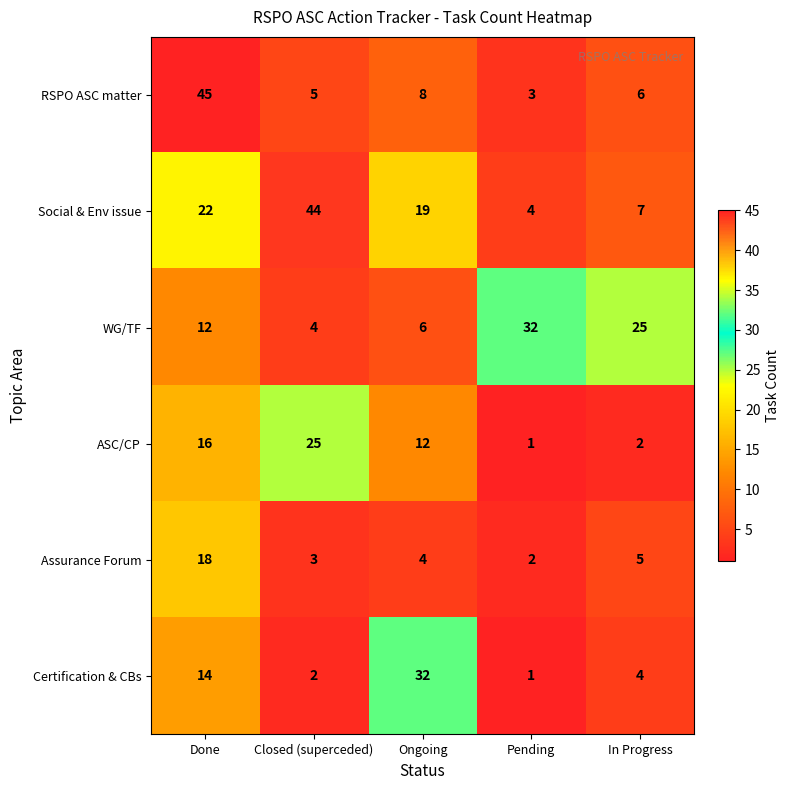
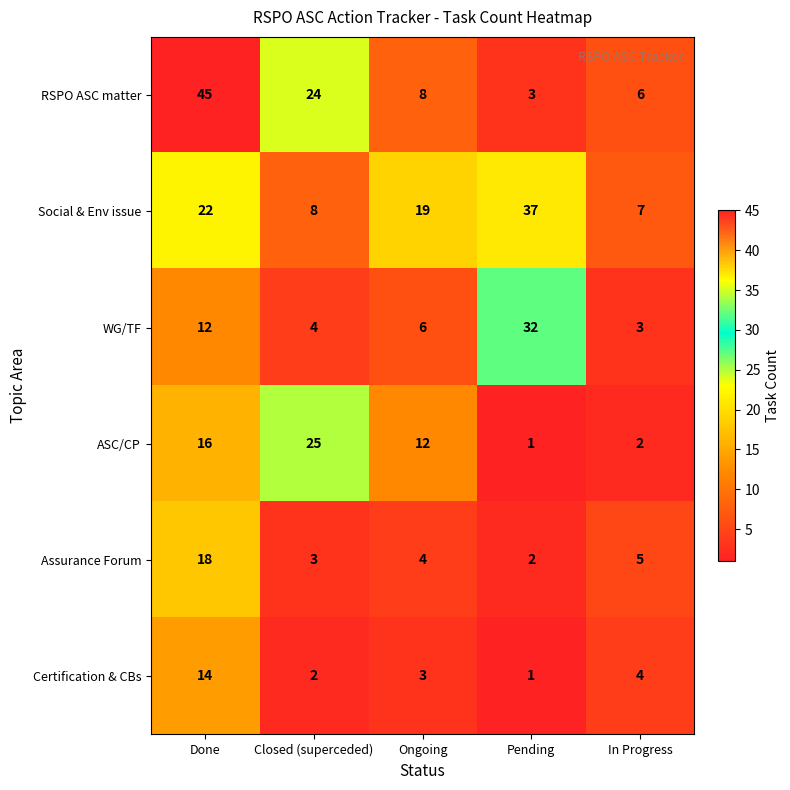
  {
    "RSPO ASC matter": {
      "Done": 45,
-     "Closed (superceded)": 5,
+     "Closed (superceded)": 24,
      "Ongoing": 8,
      "Pending": 3
    },
    "Social & Env issue": {
      "Done": 22,
-     "Closed (superceded)": 44,
+     "Closed (superceded)": 8,
      "Ongoing": 19,
-     "Pending": 4,
+     "Pending": 37,
      "In Progress": 7
    },
    "WG/TF": {
      "Done": 12,
      "Closed (superceded)": 4,
      "Ongoing": 6,
      "Pending": 32,
-     "In Progress": 25
+     "In Progress": 3
    },
    "ASC/CP": {
      "Done": 16,
      "Closed (superceded)": 25,
      "Ongoing": 12,
      "Pending": 1,
      "In Progress": 2
    },
    "Assurance Forum": {
      "Done": 18,
      "Closed (superceded)": 3,
      "Ongoing": 4,
      "Pending": 2,
      "In Progress": 5
    },
    "Certification & CBs": {
      "Done": 14,
      "Closed (superceded)": 2,
-     "Ongoing": 32,
+     "Ongoing": 3,
      "Pending": 1,
      "In Progress": 4
    }
  }
